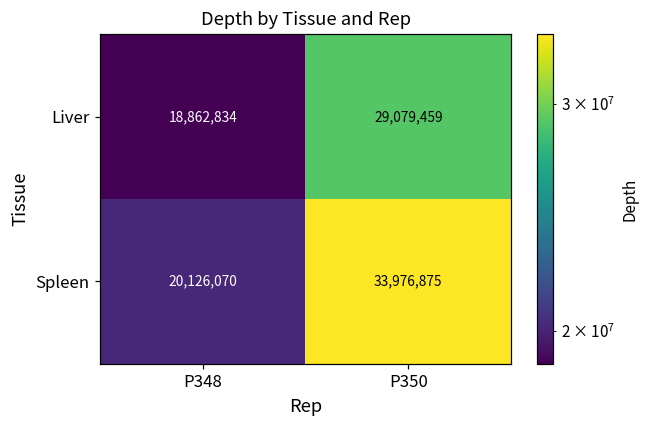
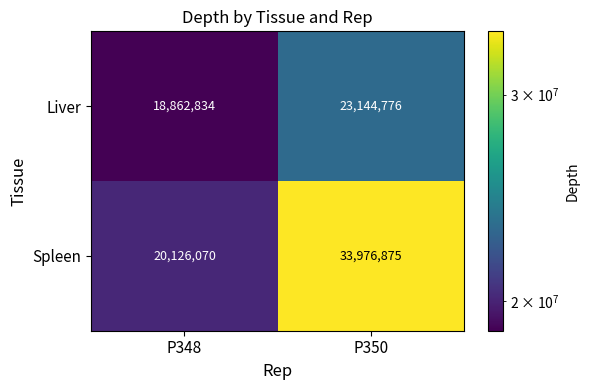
  {
    "Liver": {
      "P348": "18,862,834",
-     "P350": "29,079,459"
+     "P350": "23,144,776"
    },
    "Spleen": {
      "P348": "20,126,070",
      "P350": "33,976,875"
    }
  }
